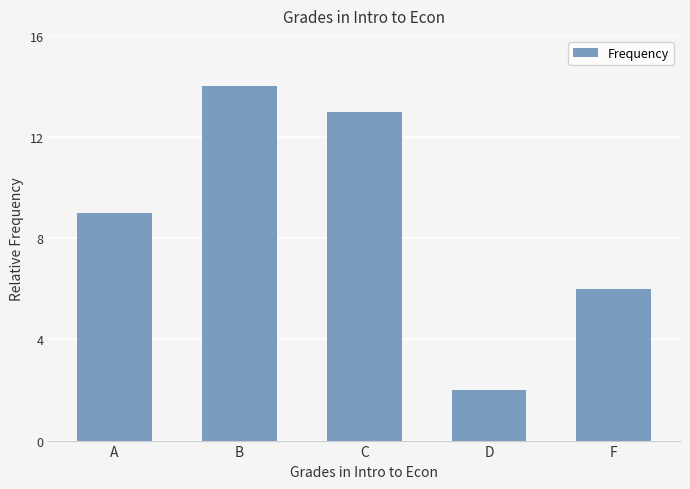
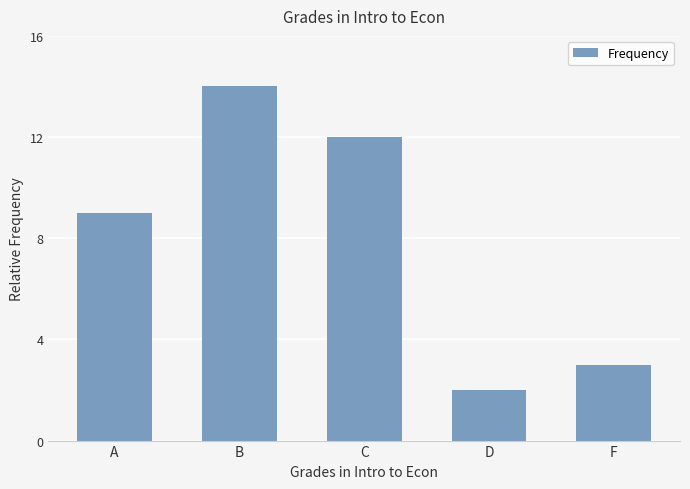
  {
    "A": 9,
    "B": 14,
-   "C": 13,
+   "C": 12,
    "D": 2,
-   "F": 6
+   "F": 3
  }
